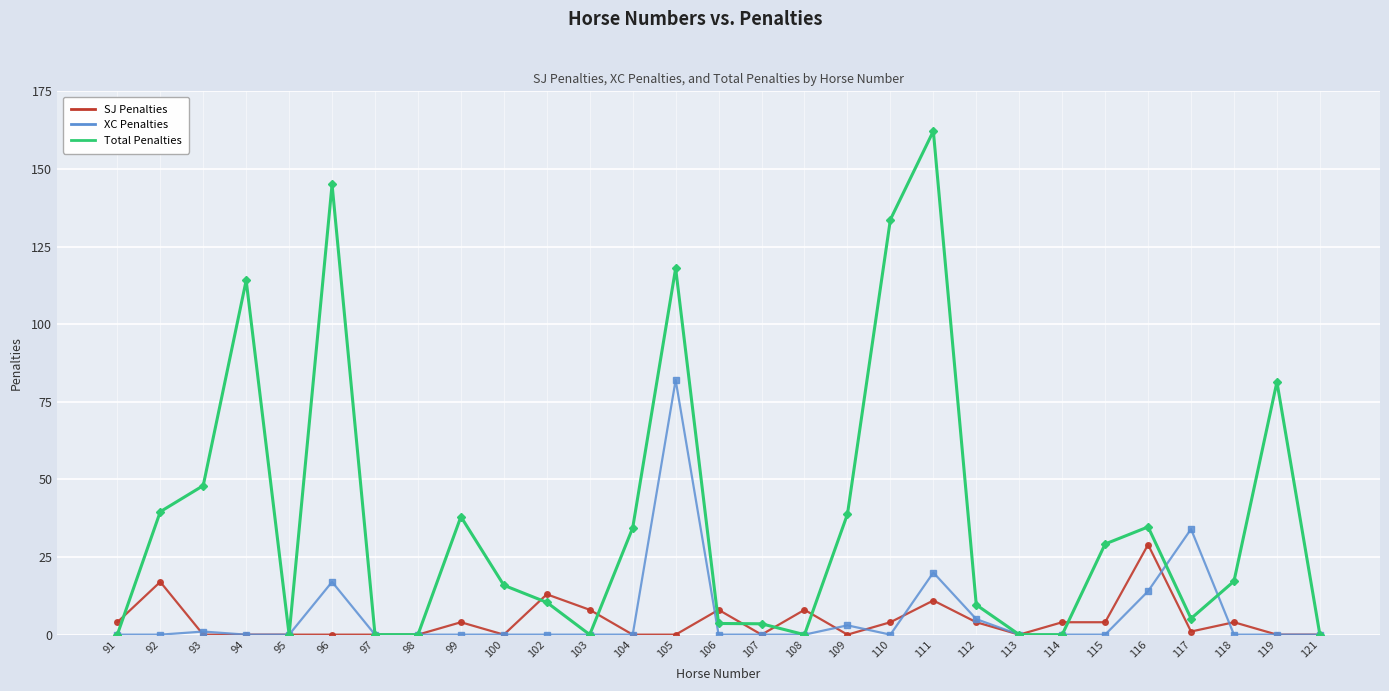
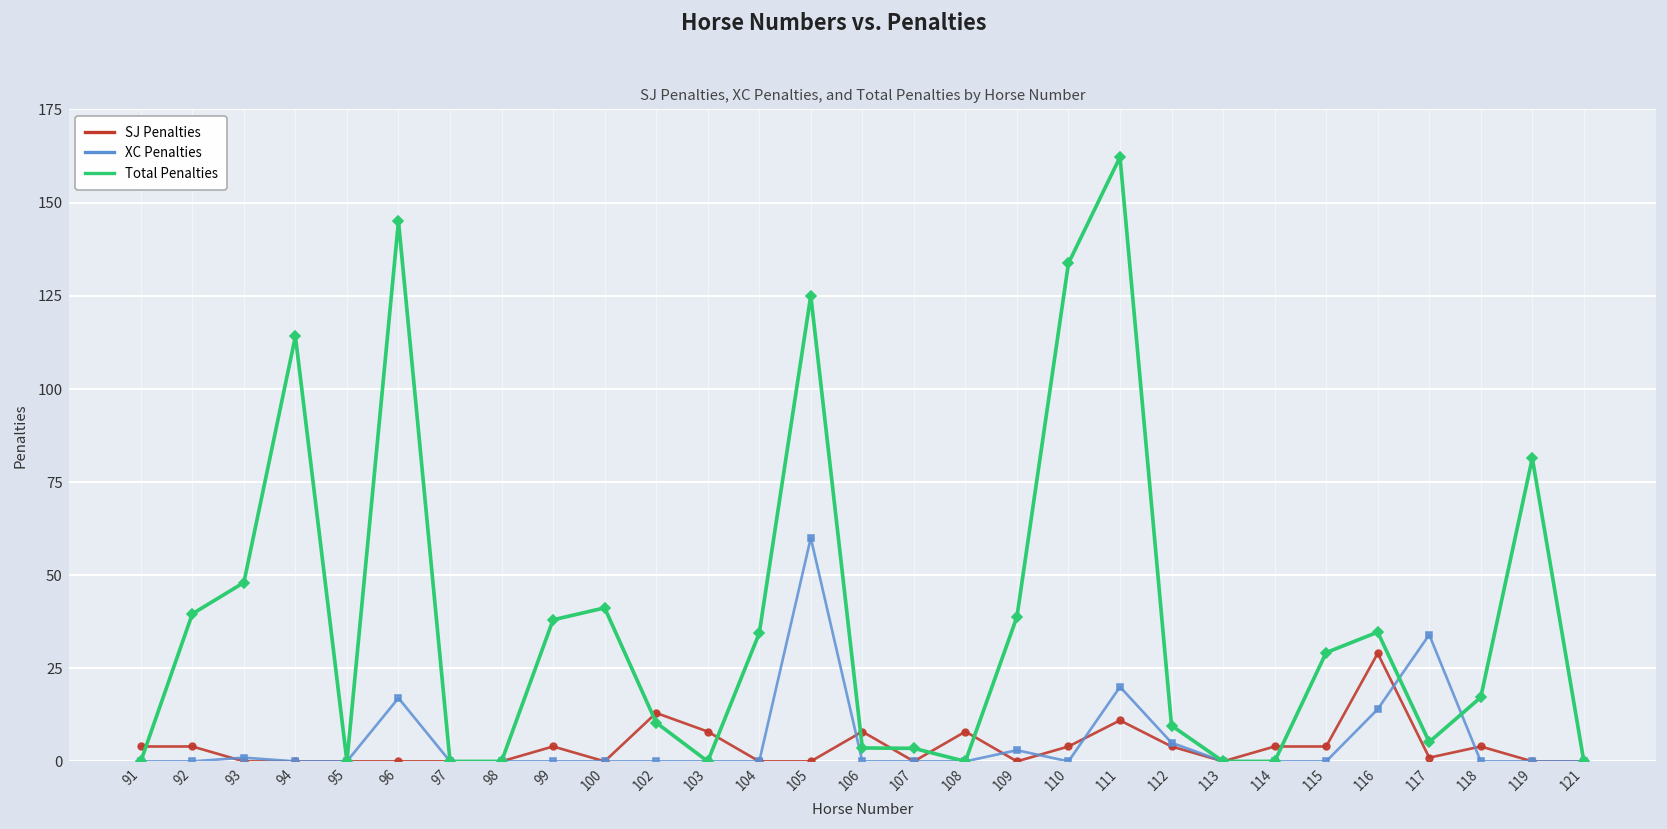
  {
    "SJ Penalties": {
      "91": 4,
-     "92": 17,
+     "92": 4,
      "93": 0,
      "96": 0,
      "99": 4,
      "102": 13,
      "103": 8,
      "105": 0,
      "106": 8,
      "108": 8,
      "109": 0,
      "110": 4,
      "111": 11,
      "112": 4,
      "114": 4,
      "115": 4,
      "116": 29,
      "117": 1,
      "118": 4
    },
    "XC Penalties": {
      "92": 0,
      "93": 1,
      "96": 17,
      "99": 0,
      "102": 0,
-     "105": 82,
+     "105": 60,
      "106": 0,
      "109": 3,
      "110": 0,
      "111": 20,
      "112": 5,
      "115": 0,
      "116": 14,
      "117": 34,
      "118": 0
    },
    "Total Penalties": {
      "92": 40,
      "93": 48,
      "94": 114,
      "96": 145,
      "99": 38,
-     "100": 16,
+     "100": 41,
      "102": 10,
      "104": 34,
-     "105": 118,
+     "105": 125,
      "106": 4,
      "107": 4,
      "109": 39,
      "110": 134,
      "111": 162,
      "112": 10,
      "115": 29,
      "116": 35,
      "117": 5,
      "118": 17,
      "119": 81
    }
  }
